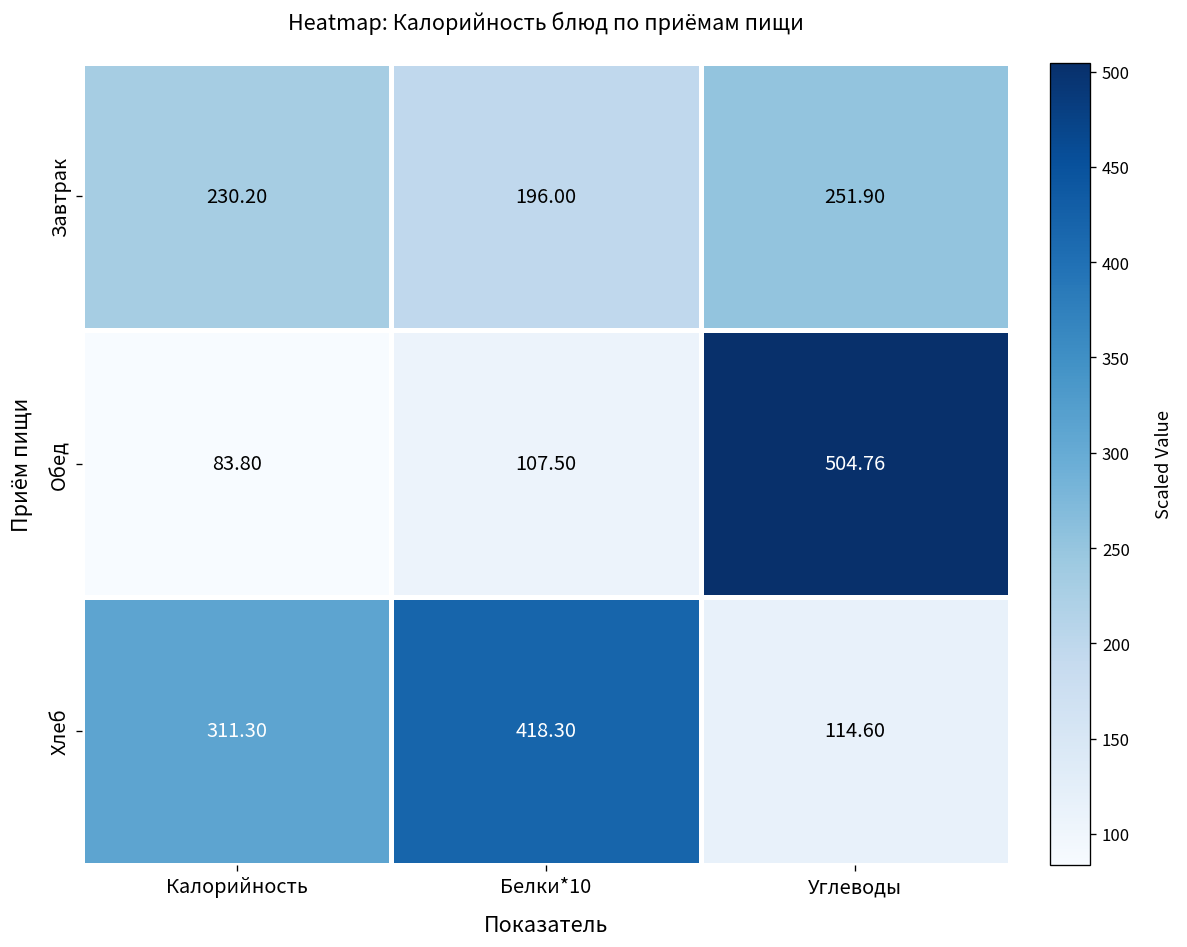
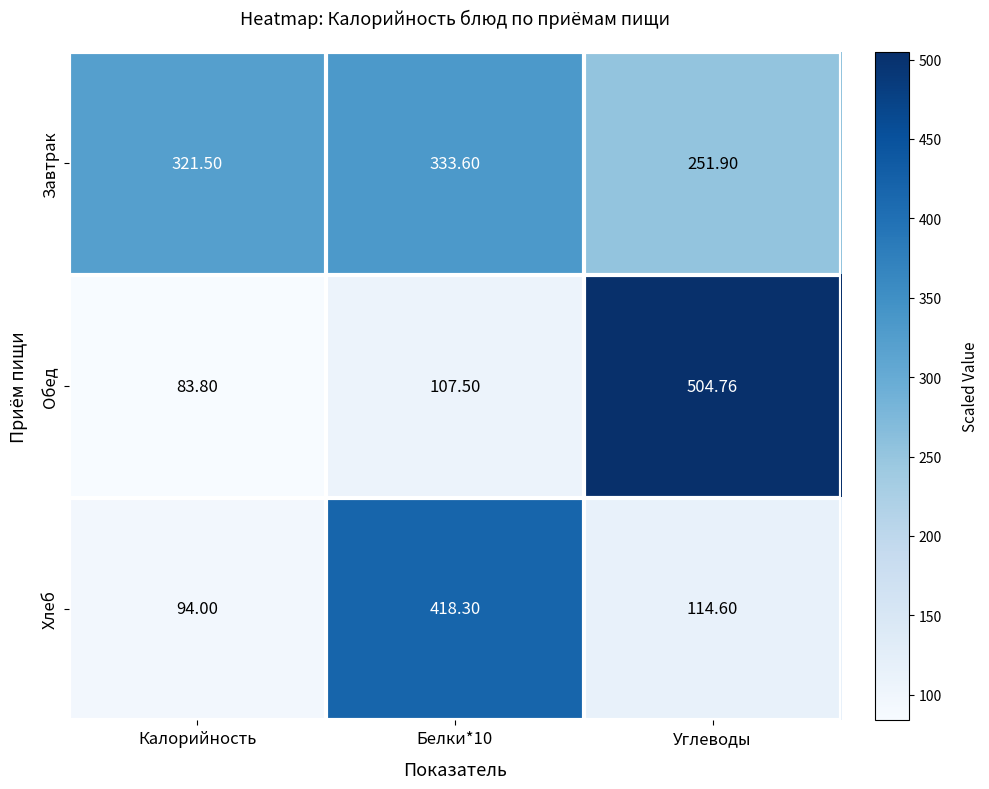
  {
    "Завтрак": {
-     "Калорийность": 230.20,
-     "Белки*10": 196.00,
+     "Калорийность": 321.50,
+     "Белки*10": 333.60,
      "Углеводы": 251.90
    },
    "Обед": {
      "Калорийность": 83.80,
      "Белки*10": 107.50,
      "Углеводы": 504.76
    },
    "Хлеб": {
-     "Калорийность": 311.30,
+     "Калорийность": 94.00,
      "Белки*10": 418.30,
      "Углеводы": 114.60
    }
  }
